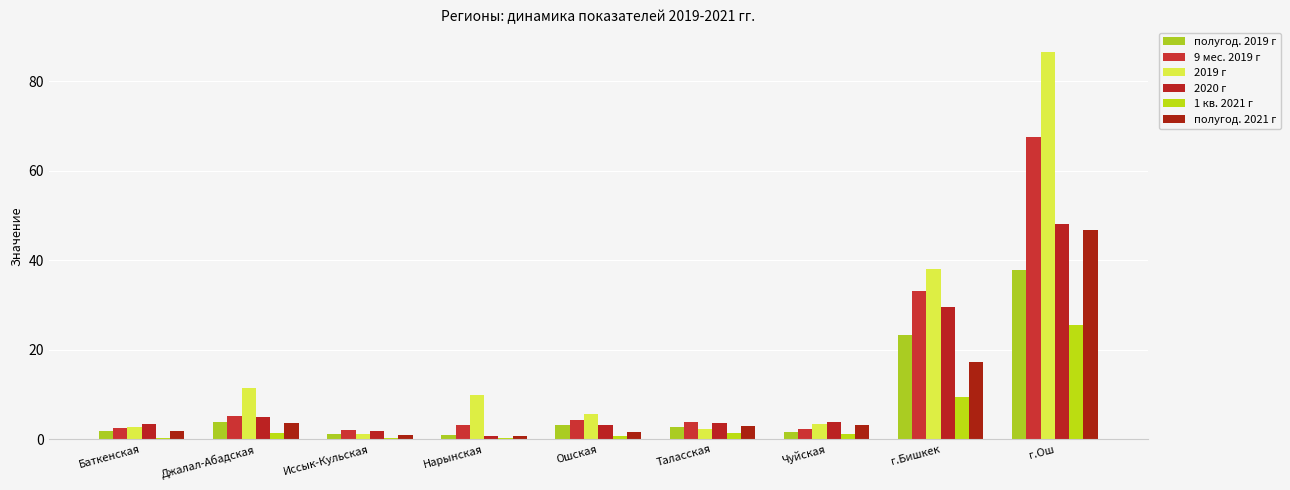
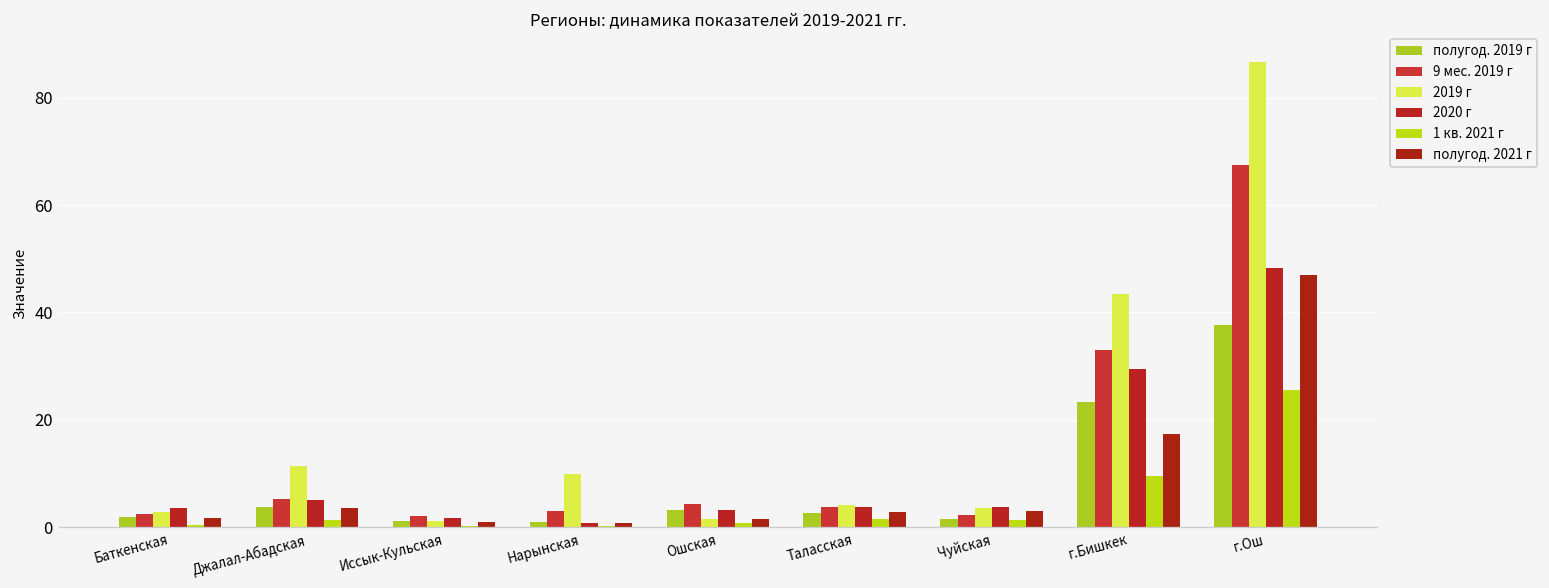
  {
    "2019 г": {
      "Баткенская": 3,
      "Джалал-Абадская": 11,
      "Иссык-Кульская": 1,
      "Нарынская": 10,
-     "Ошская": 6,
-     "Таласская": 2,
+     "Ошская": 2,
+     "Таласская": 4,
      "Чуйская": 4,
-     "г.Бишкек": 38,
+     "г.Бишкек": 44,
      "г.Ош": 87
    }
  }
